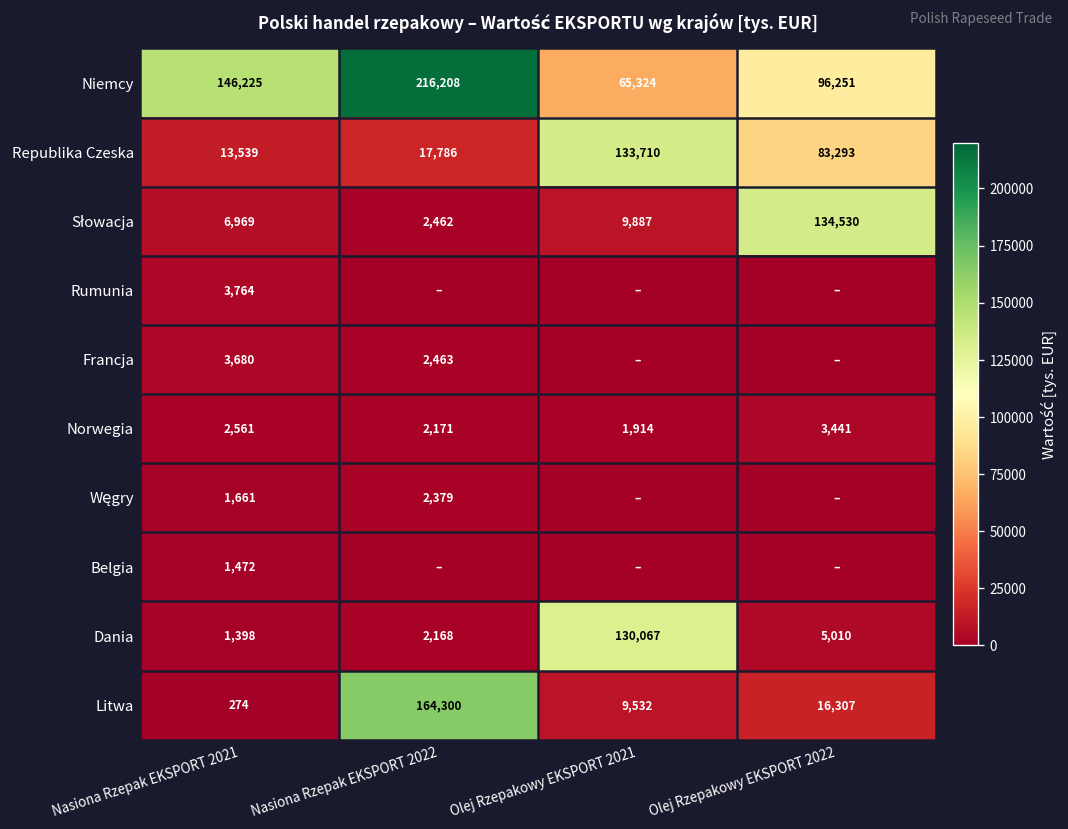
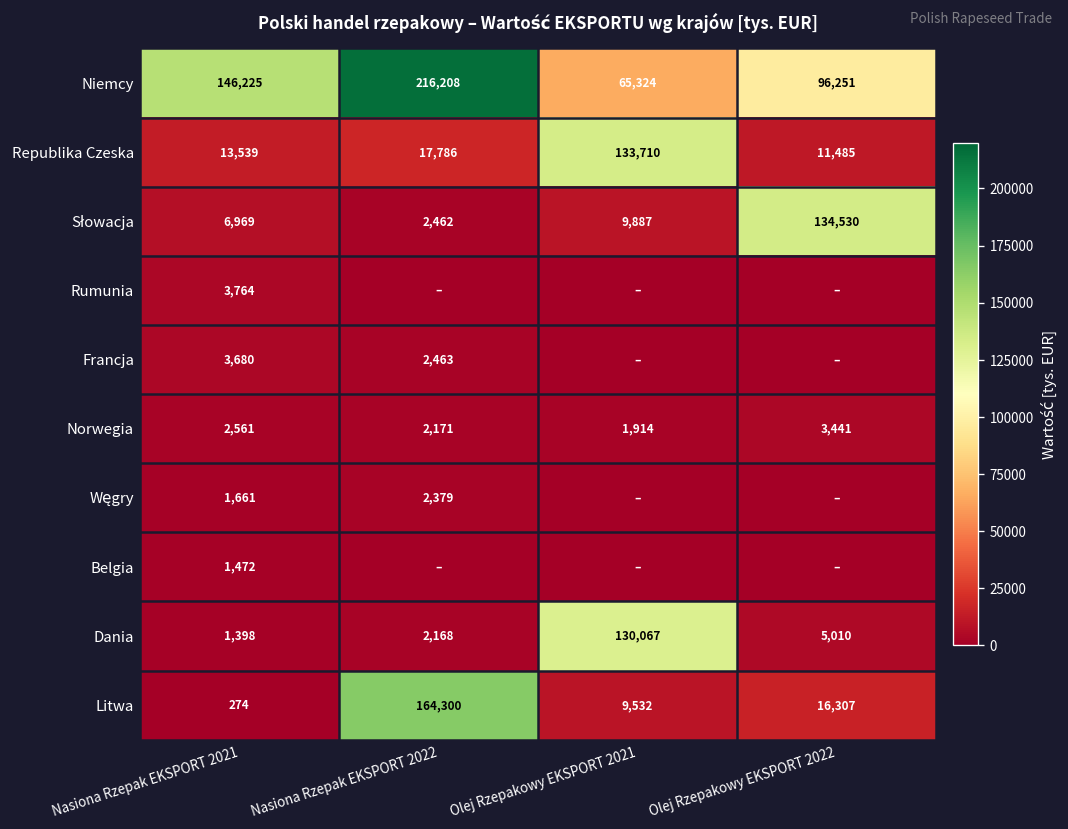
  {
    "Niemcy": {
      "Nasiona Rzepak EKSPORT 2021": "146,225",
      "Nasiona Rzepak EKSPORT 2022": "216,208",
      "Olej Rzepakowy EKSPORT 2021": "65,324",
      "Olej Rzepakowy EKSPORT 2022": "96,251"
    },
    "Republika Czeska": {
      "Nasiona Rzepak EKSPORT 2021": "13,539",
      "Nasiona Rzepak EKSPORT 2022": "17,786",
      "Olej Rzepakowy EKSPORT 2021": "133,710",
-     "Olej Rzepakowy EKSPORT 2022": "83,293"
+     "Olej Rzepakowy EKSPORT 2022": "11,485"
    },
    "Słowacja": {
      "Nasiona Rzepak EKSPORT 2021": "6,969",
      "Nasiona Rzepak EKSPORT 2022": "2,462",
      "Olej Rzepakowy EKSPORT 2021": "9,887",
      "Olej Rzepakowy EKSPORT 2022": "134,530"
    },
    "Rumunia": {
      "Nasiona Rzepak EKSPORT 2021": "3,764"
    },
    "Francja": {
      "Nasiona Rzepak EKSPORT 2021": "3,680",
      "Nasiona Rzepak EKSPORT 2022": "2,463"
    },
    "Norwegia": {
      "Nasiona Rzepak EKSPORT 2021": "2,561",
      "Nasiona Rzepak EKSPORT 2022": "2,171",
      "Olej Rzepakowy EKSPORT 2021": "1,914",
      "Olej Rzepakowy EKSPORT 2022": "3,441"
    },
    "Węgry": {
      "Nasiona Rzepak EKSPORT 2021": "1,661",
      "Nasiona Rzepak EKSPORT 2022": "2,379"
    },
    "Belgia": {
      "Nasiona Rzepak EKSPORT 2021": "1,472"
    },
    "Dania": {
      "Nasiona Rzepak EKSPORT 2021": "1,398",
      "Nasiona Rzepak EKSPORT 2022": "2,168",
      "Olej Rzepakowy EKSPORT 2021": "130,067",
      "Olej Rzepakowy EKSPORT 2022": "5,010"
    },
    "Litwa": {
      "Nasiona Rzepak EKSPORT 2021": "274",
      "Nasiona Rzepak EKSPORT 2022": "164,300",
      "Olej Rzepakowy EKSPORT 2021": "9,532",
      "Olej Rzepakowy EKSPORT 2022": "16,307"
    }
  }
